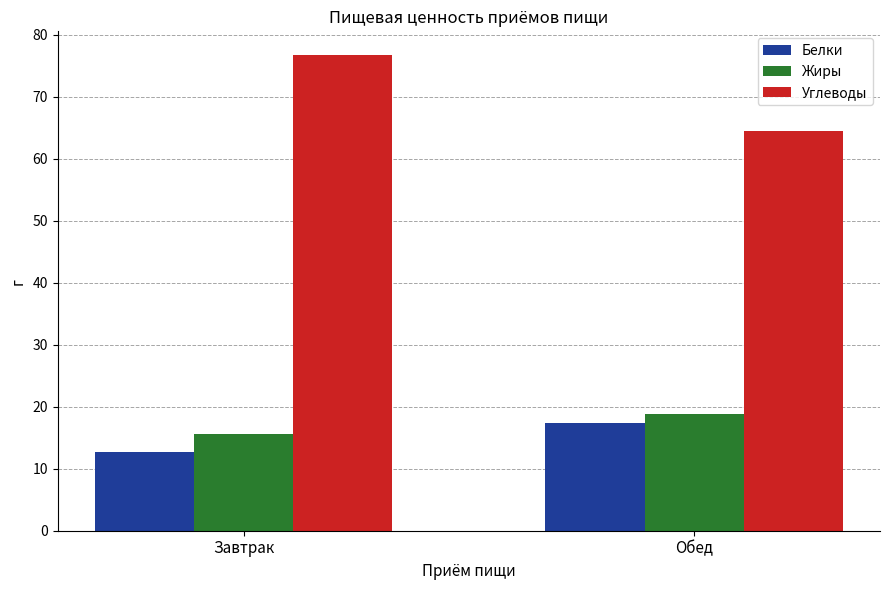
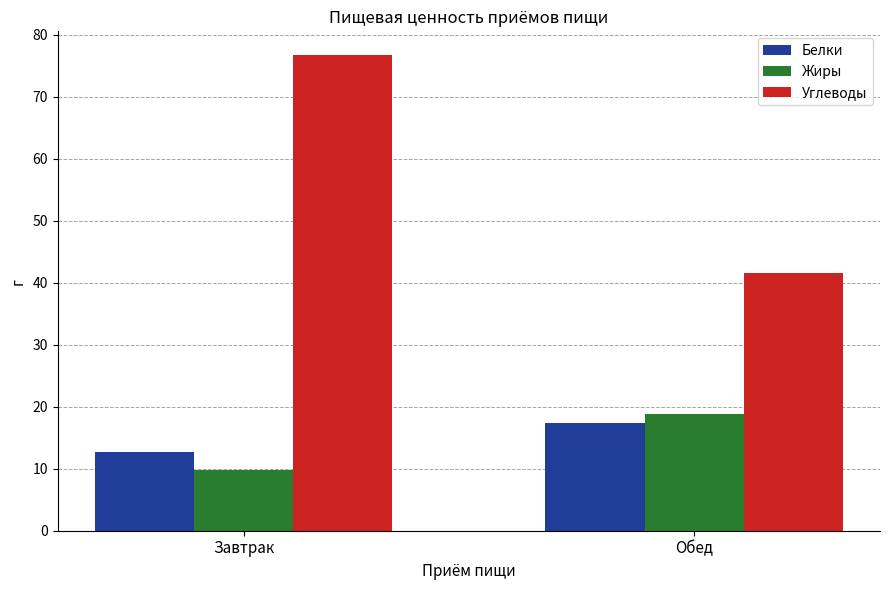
  {
    "Белки": {
      "Завтрак": 13,
      "Обед": 17
    },
    "Жиры": {
-     "Завтрак": 16,
+     "Завтрак": 10,
      "Обед": 19
    },
    "Углеводы": {
      "Завтрак": 77,
-     "Обед": 64
+     "Обед": 42
    }
  }
